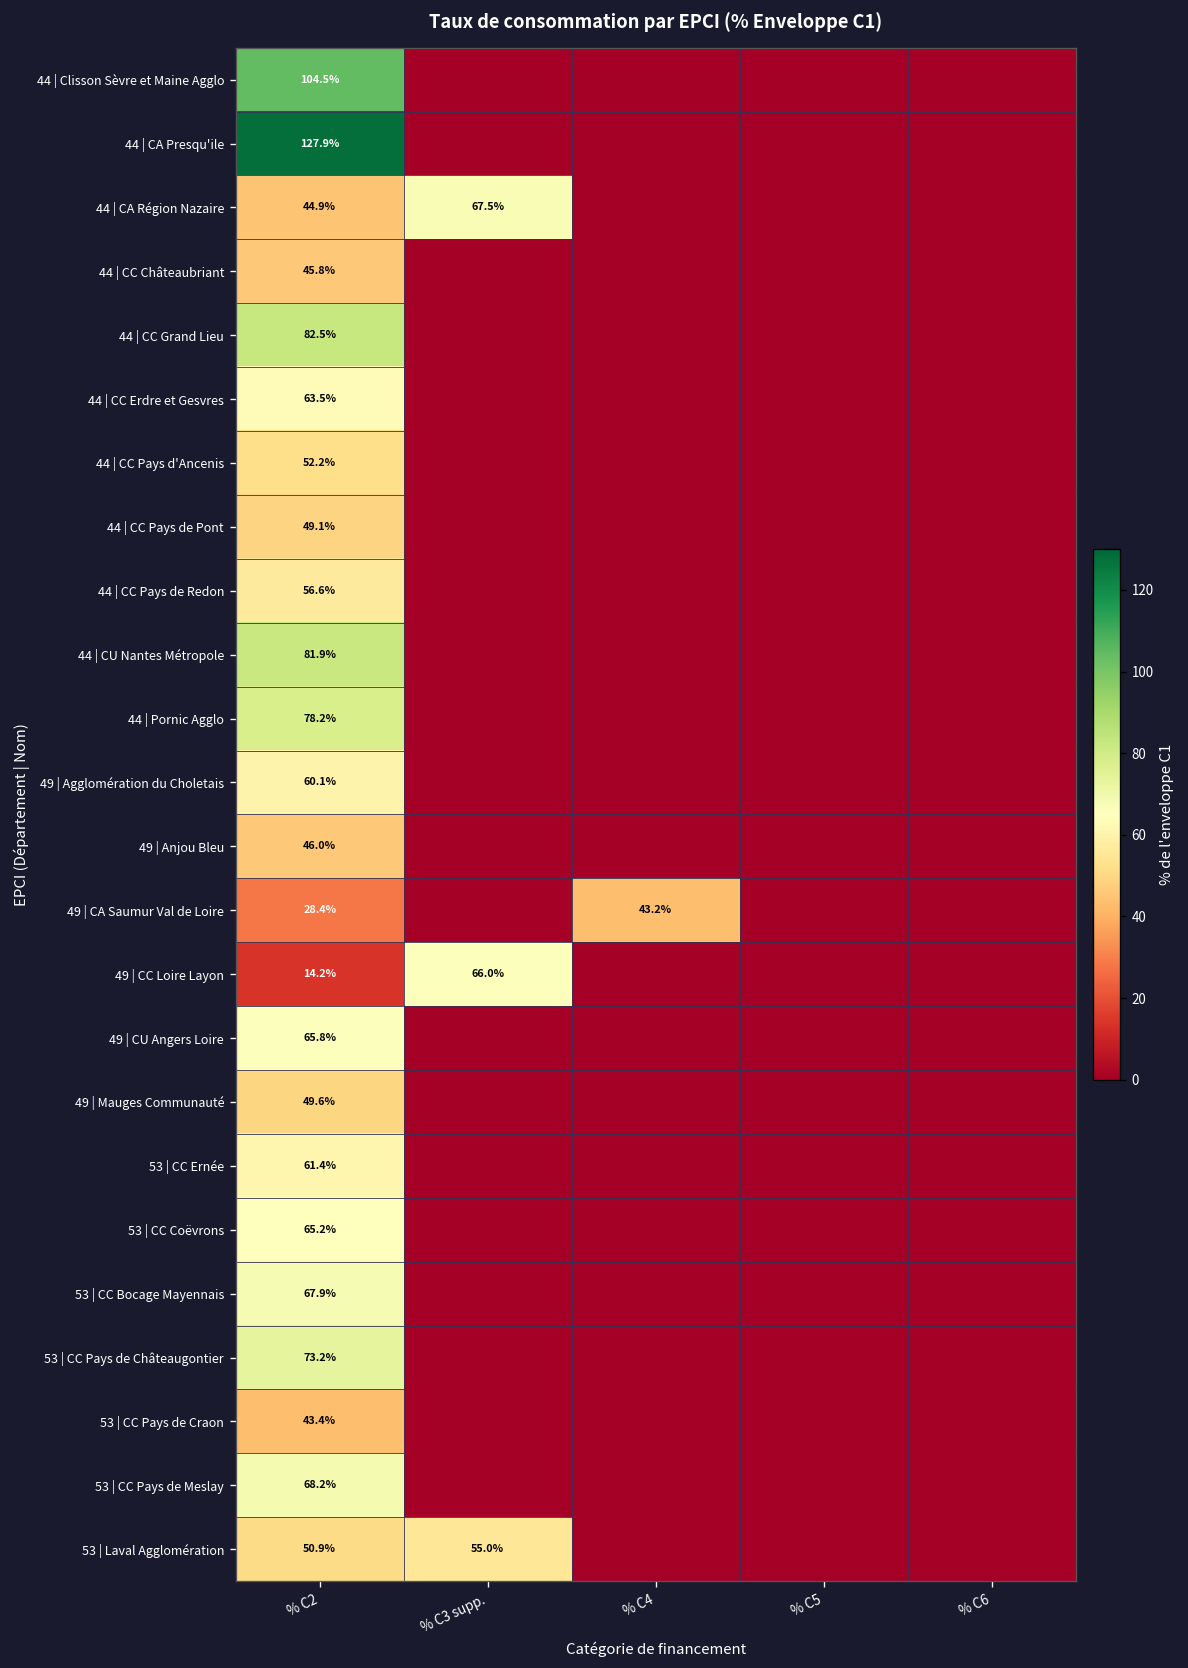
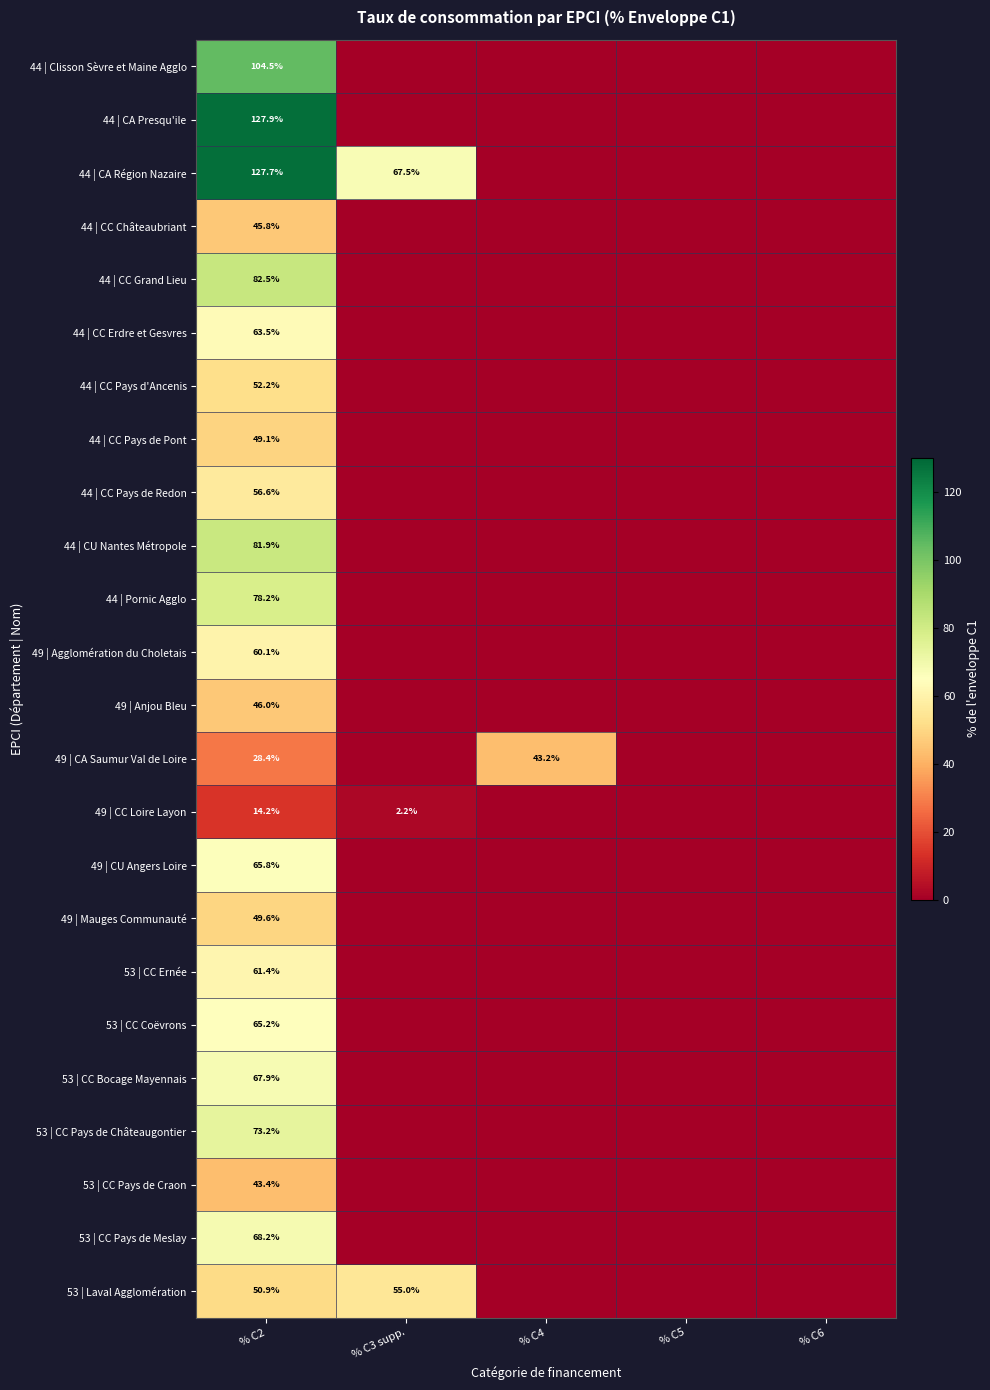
  {
    "44 | Clisson Sèvre et Maine Agglo": {
      "% C2": "104.5%"
    },
    "44 | CA Presqu'ile": {
      "% C2": "127.9%"
    },
    "44 | CA Région Nazaire": {
-     "% C2": "44.9%",
+     "% C2": "127.7%",
      "% C3 supp.": "67.5%"
    },
    "44 | CC Châteaubriant": {
      "% C2": "45.8%"
    },
    "44 | CC Grand Lieu": {
      "% C2": "82.5%"
    },
    "44 | CC Erdre et Gesvres": {
      "% C2": "63.5%"
    },
    "44 | CC Pays d'Ancenis": {
      "% C2": "52.2%"
    },
    "44 | CC Pays de Pont": {
      "% C2": "49.1%"
    },
    "44 | CC Pays de Redon": {
      "% C2": "56.6%"
    },
    "44 | CU Nantes Métropole": {
      "% C2": "81.9%"
    },
    "44 | Pornic Agglo": {
      "% C2": "78.2%"
    },
    "49 | Agglomération du Choletais": {
      "% C2": "60.1%"
    },
    "49 | Anjou Bleu": {
      "% C2": "46.0%"
    },
    "49 | CA Saumur Val de Loire": {
      "% C2": "28.4%",
      "% C4": "43.2%"
    },
    "49 | CC Loire Layon": {
      "% C2": "14.2%",
-     "% C3 supp.": "66.0%"
+     "% C3 supp.": "2.2%"
    },
    "49 | CU Angers Loire": {
      "% C2": "65.8%"
    },
    "49 | Mauges Communauté": {
      "% C2": "49.6%"
    },
    "53 | CC Ernée": {
      "% C2": "61.4%"
    },
    "53 | CC Coëvrons": {
      "% C2": "65.2%"
    },
    "53 | CC Bocage Mayennais": {
      "% C2": "67.9%"
    },
    "53 | CC Pays de Châteaugontier": {
      "% C2": "73.2%"
    },
    "53 | CC Pays de Craon": {
      "% C2": "43.4%"
    },
    "53 | CC Pays de Meslay": {
      "% C2": "68.2%"
    },
    "53 | Laval Agglomération": {
      "% C2": "50.9%",
      "% C3 supp.": "55.0%"
    }
  }
